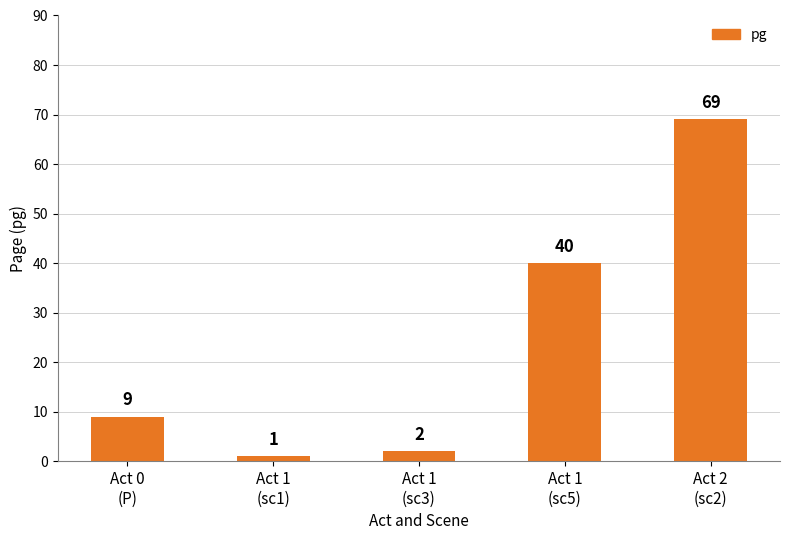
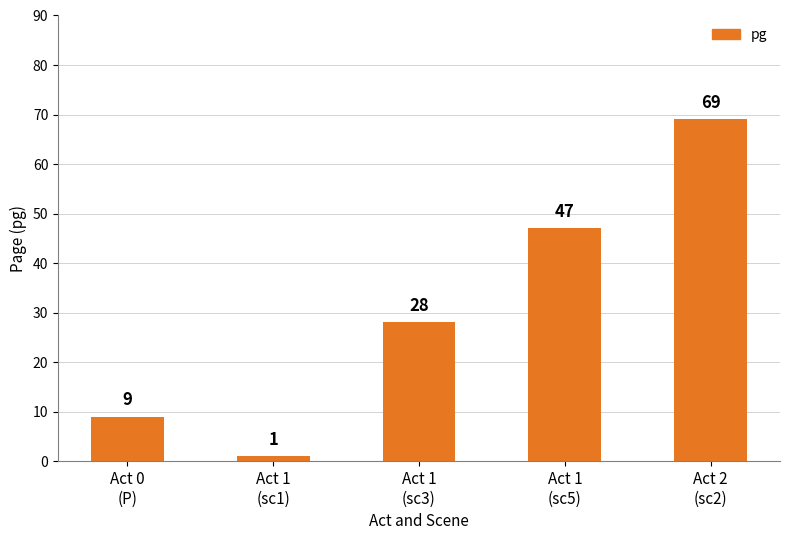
  {
    "Act 0 (P)": 9,
    "Act 1 (sc1)": 1,
-   "Act 1 (sc3)": 2,
-   "Act 1 (sc5)": 40,
+   "Act 1 (sc3)": 28,
+   "Act 1 (sc5)": 47,
    "Act 2 (sc2)": 69
  }
